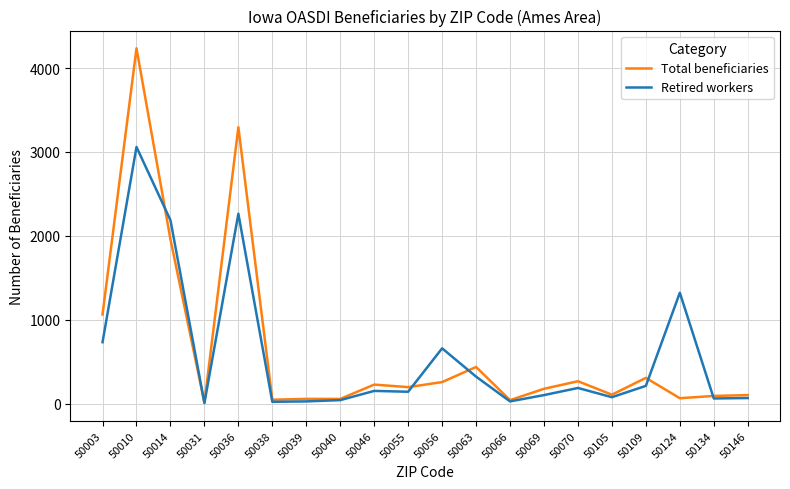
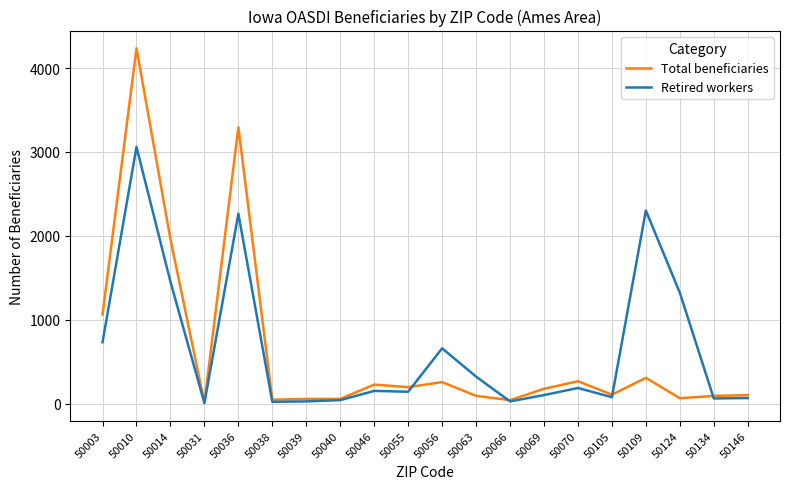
  {
    "Total beneficiaries": {
      "50003": 1100,
      "50010": 4200,
      "50014": 2000,
      "50036": 3300,
      "50046": 200,
      "50055": 200,
      "50056": 300,
-     "50063": 400,
+     "50063": 100,
      "50069": 200,
      "50070": 300,
      "50109": 300,
      "50124": 100,
      "50134": 100,
      "50146": 100
    },
    "Retired workers": {
      "50003": 700,
      "50010": 3100,
-     "50014": 2200,
+     "50014": 1500,
      "50036": 2300,
      "50046": 200,
      "50055": 100,
      "50056": 700,
      "50063": 300,
      "50069": 100,
      "50070": 200,
-     "50109": 200,
+     "50109": 2300,
      "50124": 1300,
      "50134": 100,
      "50146": 100
    }
  }
